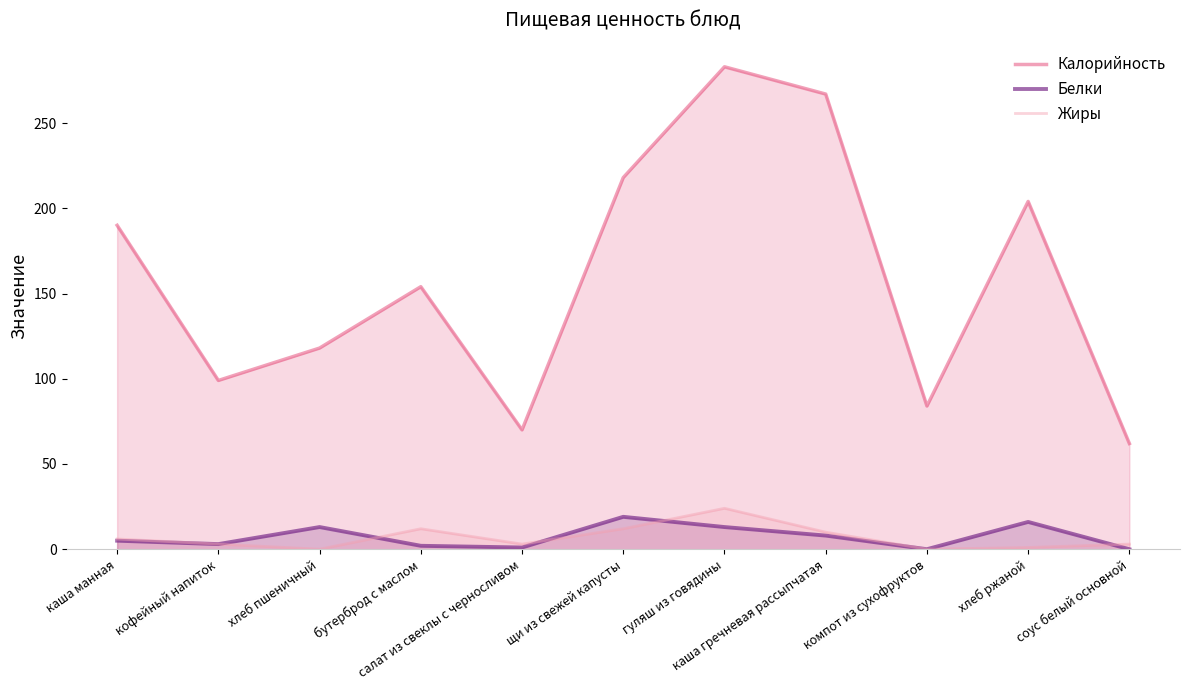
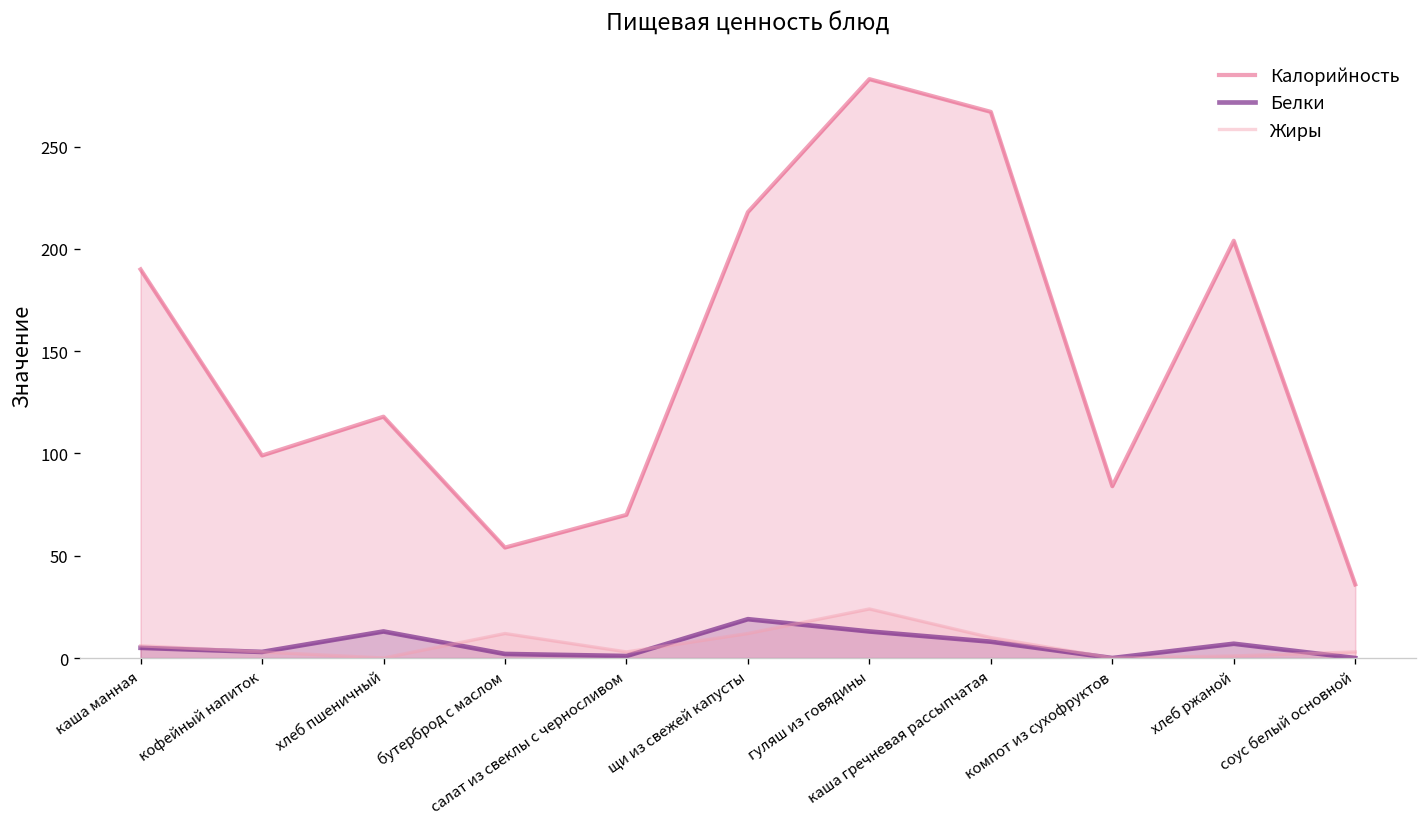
  {
    "Калорийность": {
      "каша манная": 190,
      "кофейный напиток": 99,
      "хлеб пшеничный": 118,
-     "бутерброд с маслом": 154,
+     "бутерброд с маслом": 54,
      "салат из свеклы с черносливом": 70,
      "щи из свежей капусты": 218,
      "гуляш из говядины": 283,
      "каша гречневая рассыпчатая": 267,
      "компот из сухофруктов": 84,
      "хлеб ржаной": 204,
-     "соус белый основной": 62
+     "соус белый основной": 36
    },
    "Белки": {
      "хлеб пшеничный": 13,
      "бутерброд с маслом": 2,
      "салат из свеклы с черносливом": 1,
      "щи из свежей капусты": 19,
      "гуляш из говядины": 13,
      "каша гречневая рассыпчатая": 8,
-     "хлеб ржаной": 16,
+     "хлеб ржаной": 7,
      "соус белый основной": 0
    },
    "Жиры": {
      "хлеб пшеничный": 0,
      "бутерброд с маслом": 12,
      "салат из свеклы с черносливом": 3,
      "щи из свежей капусты": 12,
      "гуляш из говядины": 24,
      "каша гречневая рассыпчатая": 10,
      "хлеб ржаной": 1,
      "соус белый основной": 3
    }
  }
